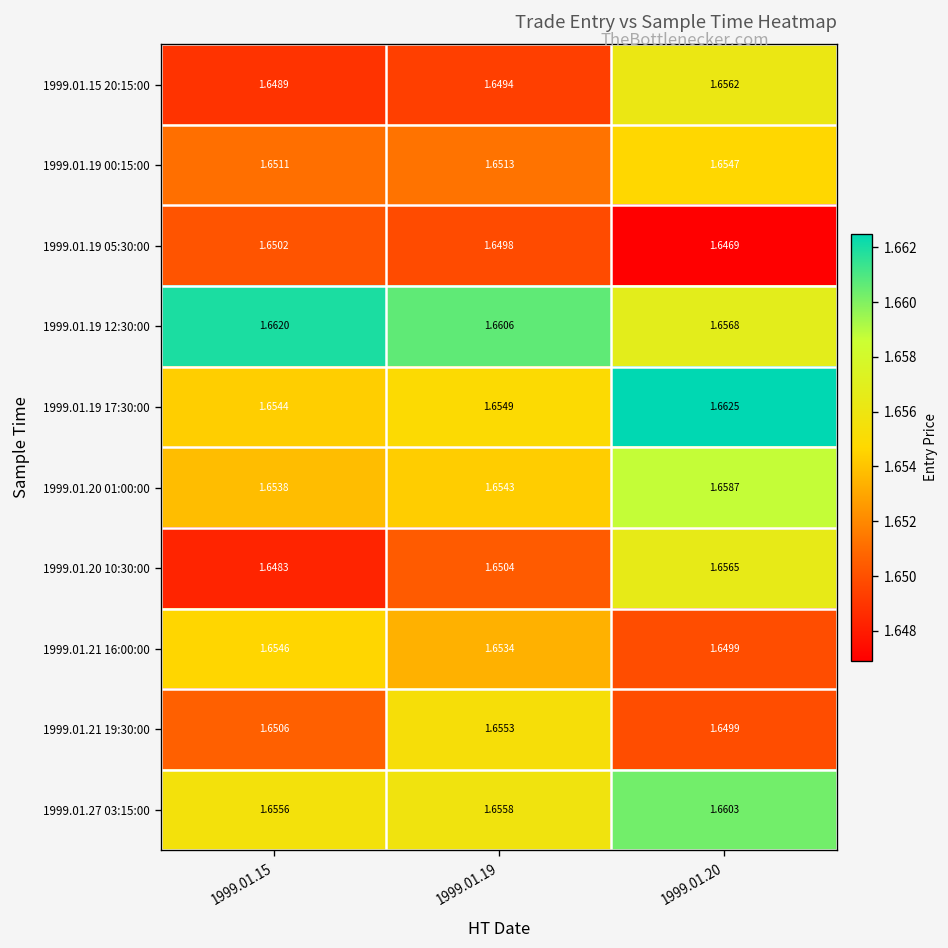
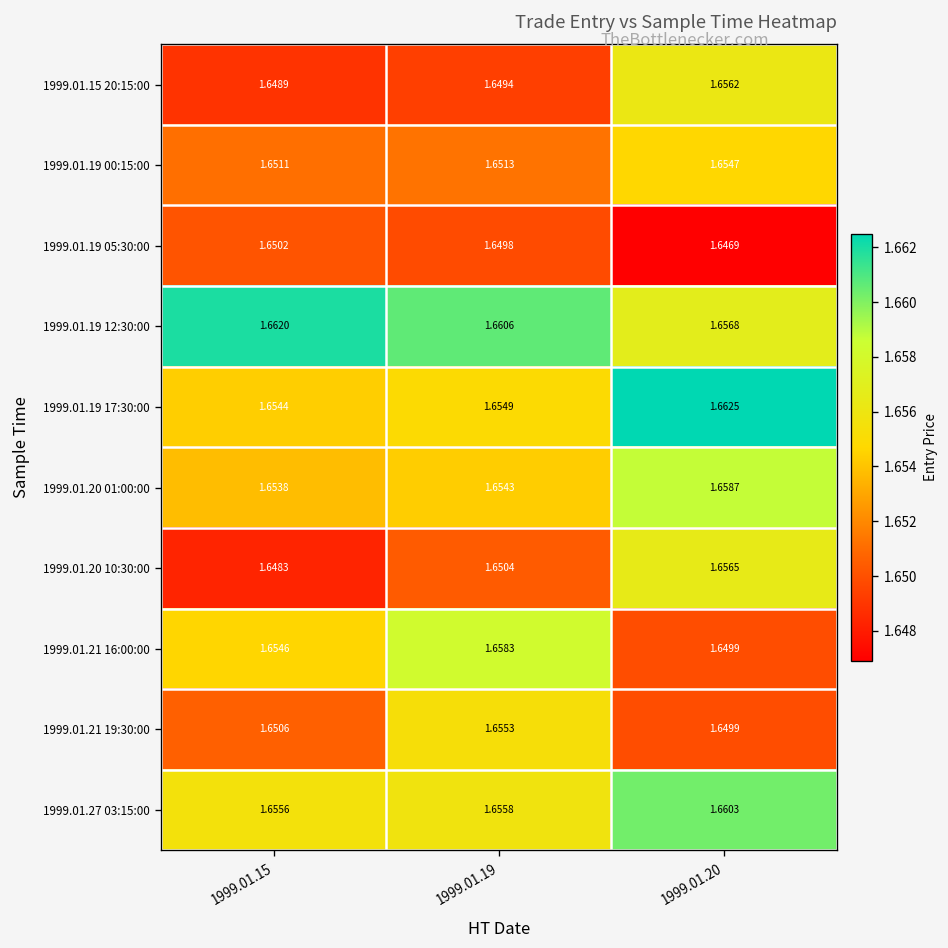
  {
    "1999.01.15 20:15:00": {
      "1999.01.15": 1.6489,
      "1999.01.19": 1.6494,
      "1999.01.20": 1.6562
    },
    "1999.01.19 00:15:00": {
      "1999.01.15": 1.6511,
      "1999.01.19": 1.6513,
      "1999.01.20": 1.6547
    },
    "1999.01.19 05:30:00": {
      "1999.01.15": 1.6502,
      "1999.01.19": 1.6498,
      "1999.01.20": 1.6469
    },
    "1999.01.19 12:30:00": {
      "1999.01.15": 1.6620,
      "1999.01.19": 1.6606,
      "1999.01.20": 1.6568
    },
    "1999.01.19 17:30:00": {
      "1999.01.15": 1.6544,
      "1999.01.19": 1.6549,
      "1999.01.20": 1.6625
    },
    "1999.01.20 01:00:00": {
      "1999.01.15": 1.6538,
      "1999.01.19": 1.6543,
      "1999.01.20": 1.6587
    },
    "1999.01.20 10:30:00": {
      "1999.01.15": 1.6483,
      "1999.01.19": 1.6504,
      "1999.01.20": 1.6565
    },
    "1999.01.21 16:00:00": {
      "1999.01.15": 1.6546,
-     "1999.01.19": 1.6534,
+     "1999.01.19": 1.6583,
      "1999.01.20": 1.6499
    },
    "1999.01.21 19:30:00": {
      "1999.01.15": 1.6506,
      "1999.01.19": 1.6553,
      "1999.01.20": 1.6499
    },
    "1999.01.27 03:15:00": {
      "1999.01.15": 1.6556,
      "1999.01.19": 1.6558,
      "1999.01.20": 1.6603
    }
  }
